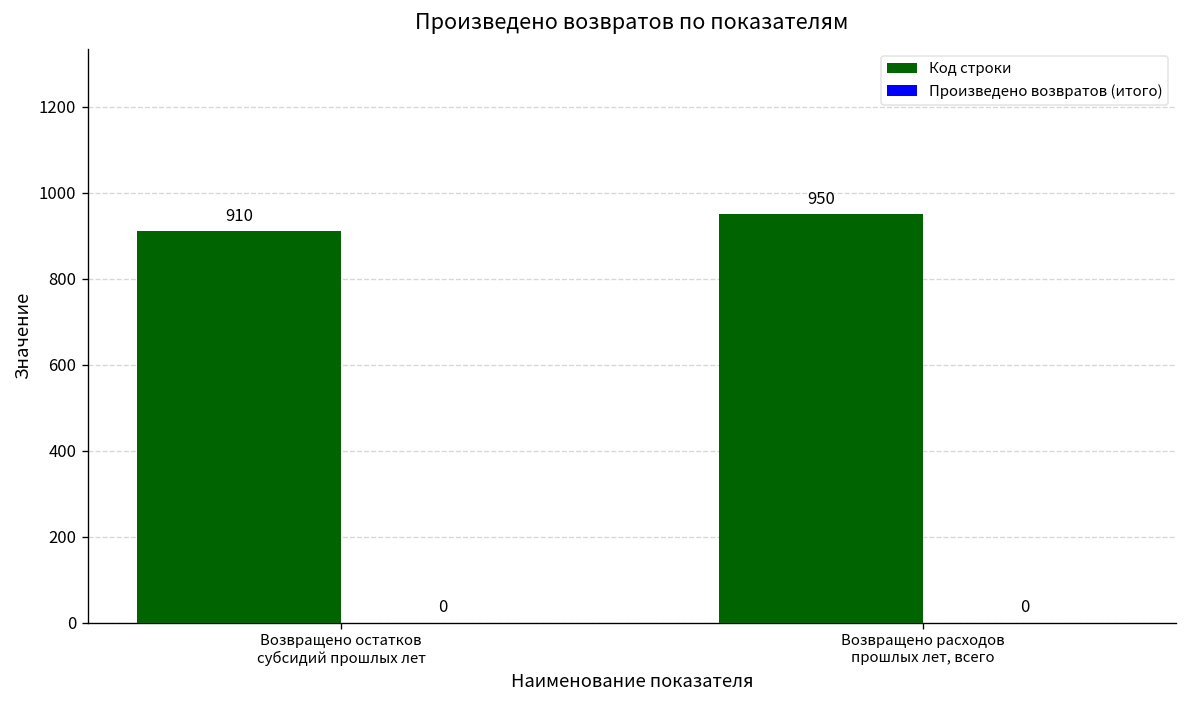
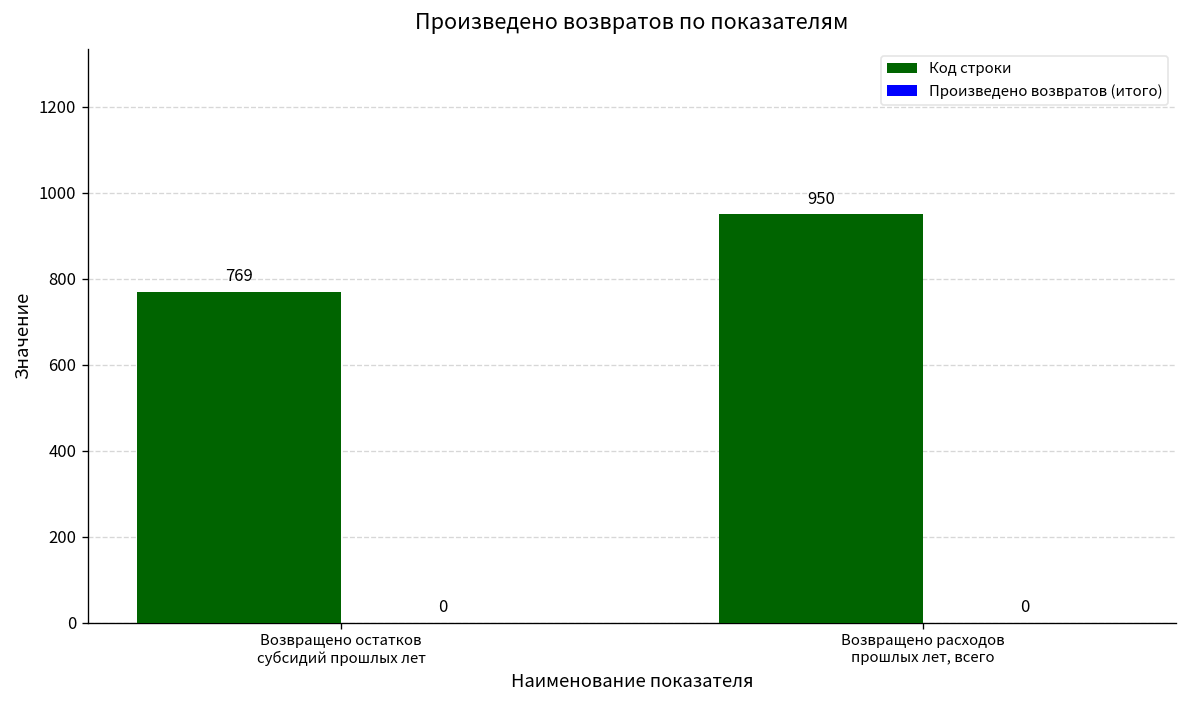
  {
    "Код строки": {
-     "Возвращено остатков субсидий прошлых лет": 910,
+     "Возвращено остатков субсидий прошлых лет": 769,
      "Возвращено расходов прошлых лет, всего": 950
    },
    "Произведено возвратов (итого)": {
      "Возвращено остатков субсидий прошлых лет": 0,
      "Возвращено расходов прошлых лет, всего": 0
    }
  }
